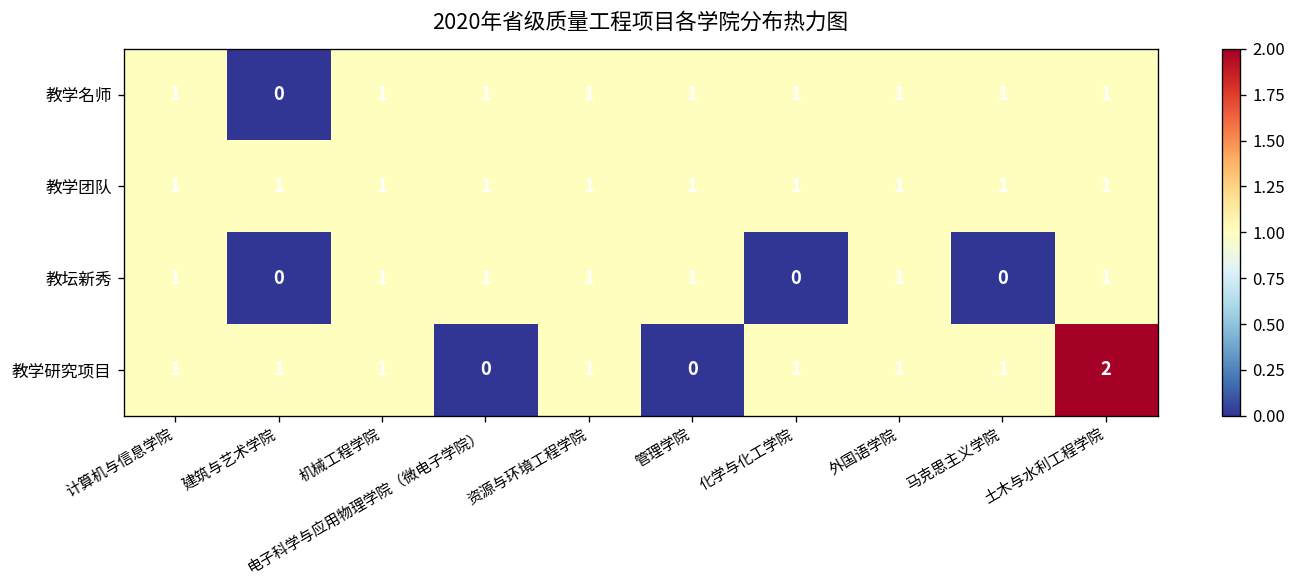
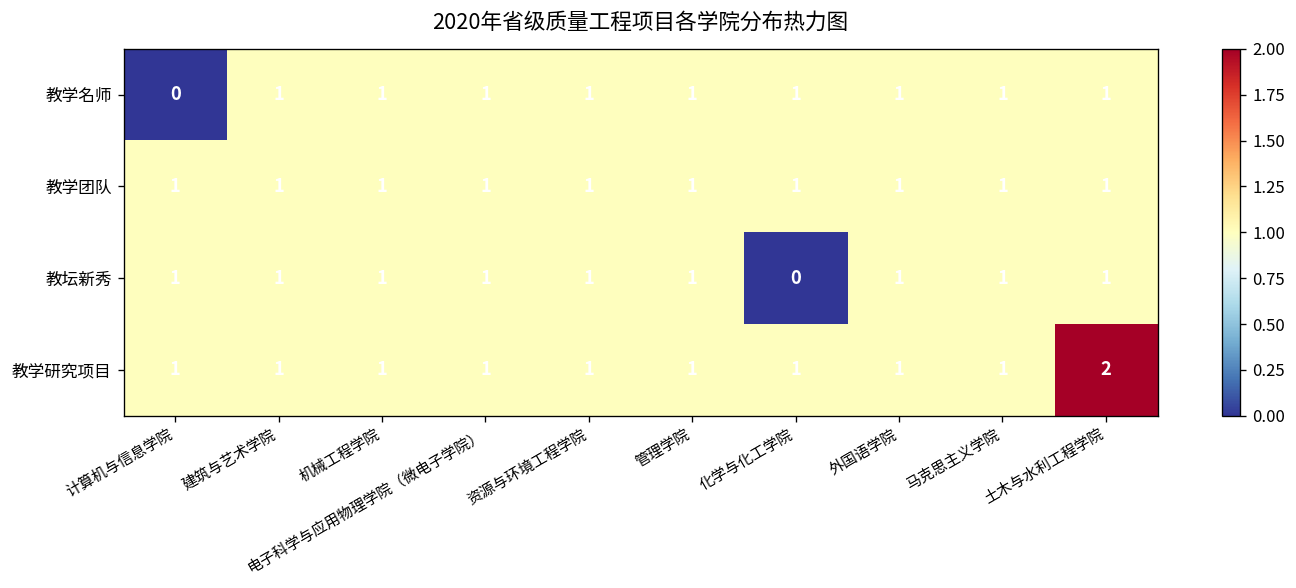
  {
    "教学名师": {
-     "计算机与信息学院": 1,
-     "建筑与艺术学院": 0,
+     "计算机与信息学院": 0,
+     "建筑与艺术学院": 1,
      "机械工程学院": 1,
      "电子科学与应用物理学院（微电子学院）": 1,
      "资源与环境工程学院": 1,
      "管理学院": 1,
      "化学与化工学院": 1,
      "外国语学院": 1,
      "马克思主义学院": 1,
      "土木与水利工程学院": 1
    },
    "教学团队": {
      "计算机与信息学院": 1,
      "建筑与艺术学院": 1,
      "机械工程学院": 1,
      "电子科学与应用物理学院（微电子学院）": 1,
      "资源与环境工程学院": 1,
      "管理学院": 1,
      "化学与化工学院": 1,
      "外国语学院": 1,
      "马克思主义学院": 1,
      "土木与水利工程学院": 1
    },
    "教坛新秀": {
      "计算机与信息学院": 1,
-     "建筑与艺术学院": 0,
+     "建筑与艺术学院": 1,
      "机械工程学院": 1,
      "电子科学与应用物理学院（微电子学院）": 1,
      "资源与环境工程学院": 1,
      "管理学院": 1,
      "化学与化工学院": 0,
      "外国语学院": 1,
-     "马克思主义学院": 0,
+     "马克思主义学院": 1,
      "土木与水利工程学院": 1
    },
    "教学研究项目": {
      "计算机与信息学院": 1,
      "建筑与艺术学院": 1,
      "机械工程学院": 1,
-     "电子科学与应用物理学院（微电子学院）": 0,
+     "电子科学与应用物理学院（微电子学院）": 1,
      "资源与环境工程学院": 1,
-     "管理学院": 0,
+     "管理学院": 1,
      "化学与化工学院": 1,
      "外国语学院": 1,
      "马克思主义学院": 1,
      "土木与水利工程学院": 2
    }
  }
